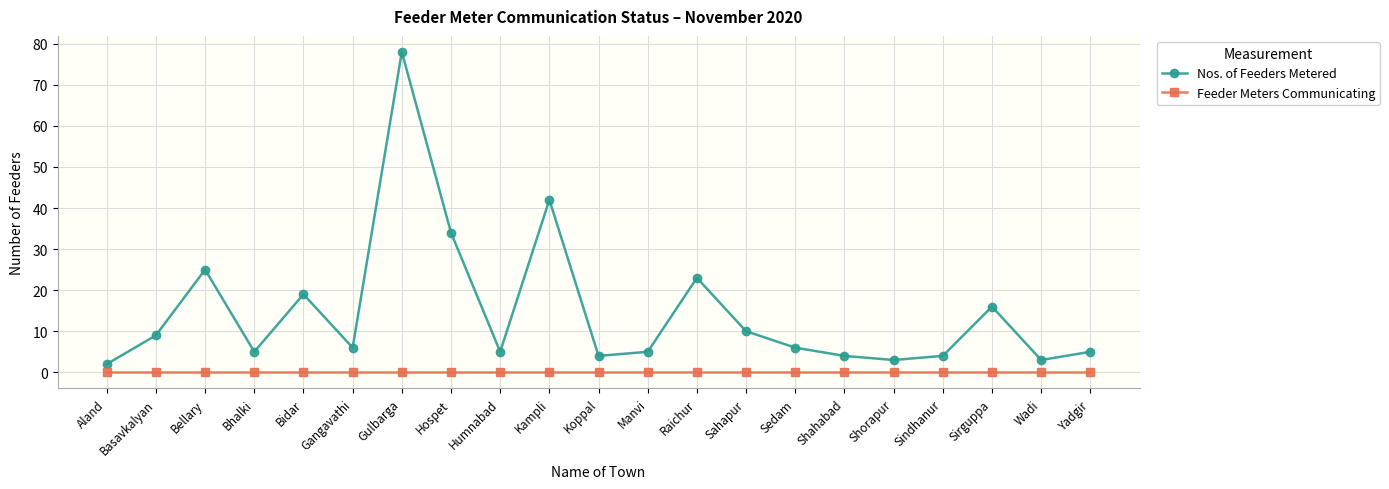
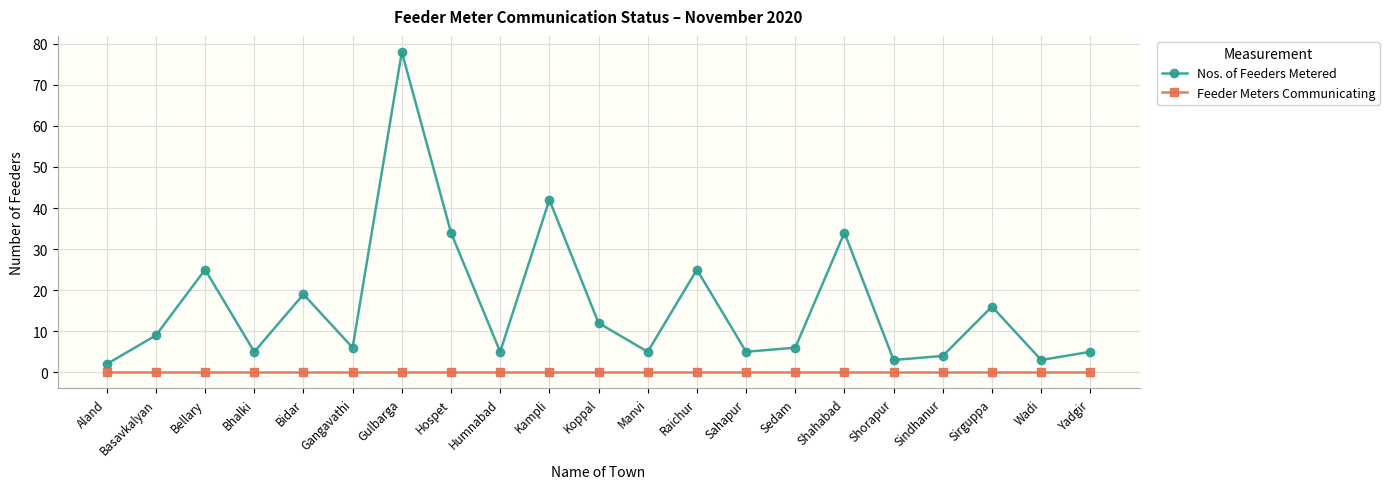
  {
    "Nos. of Feeders Metered": {
      "Aland": 2,
      "Basavkalyan": 9,
      "Bellary": 25,
      "Bhalki": 5,
      "Bidar": 19,
      "Gangavathi": 6,
      "Gulbarga": 78,
      "Hospet": 34,
      "Humnabad": 5,
      "Kampli": 42,
-     "Koppal": 4,
+     "Koppal": 12,
      "Manvi": 5,
-     "Raichur": 23,
-     "Sahapur": 10,
+     "Raichur": 25,
+     "Sahapur": 5,
      "Sedam": 6,
-     "Shahabad": 4,
+     "Shahabad": 34,
      "Shorapur": 3,
      "Sindhanur": 4,
      "Sirguppa": 16,
      "Wadi": 3,
      "Yadgir": 5
    },
    "Feeder Meters Communicating": {
      "Aland": 0,
      "Basavkalyan": 0,
      "Bellary": 0,
      "Bhalki": 0,
      "Bidar": 0,
      "Gangavathi": 0,
      "Gulbarga": 0,
      "Hospet": 0,
      "Humnabad": 0,
      "Kampli": 0,
      "Koppal": 0,
      "Manvi": 0,
      "Raichur": 0,
      "Sahapur": 0,
      "Sedam": 0,
      "Shahabad": 0,
      "Shorapur": 0,
      "Sindhanur": 0,
      "Sirguppa": 0,
      "Wadi": 0,
      "Yadgir": 0
    }
  }
